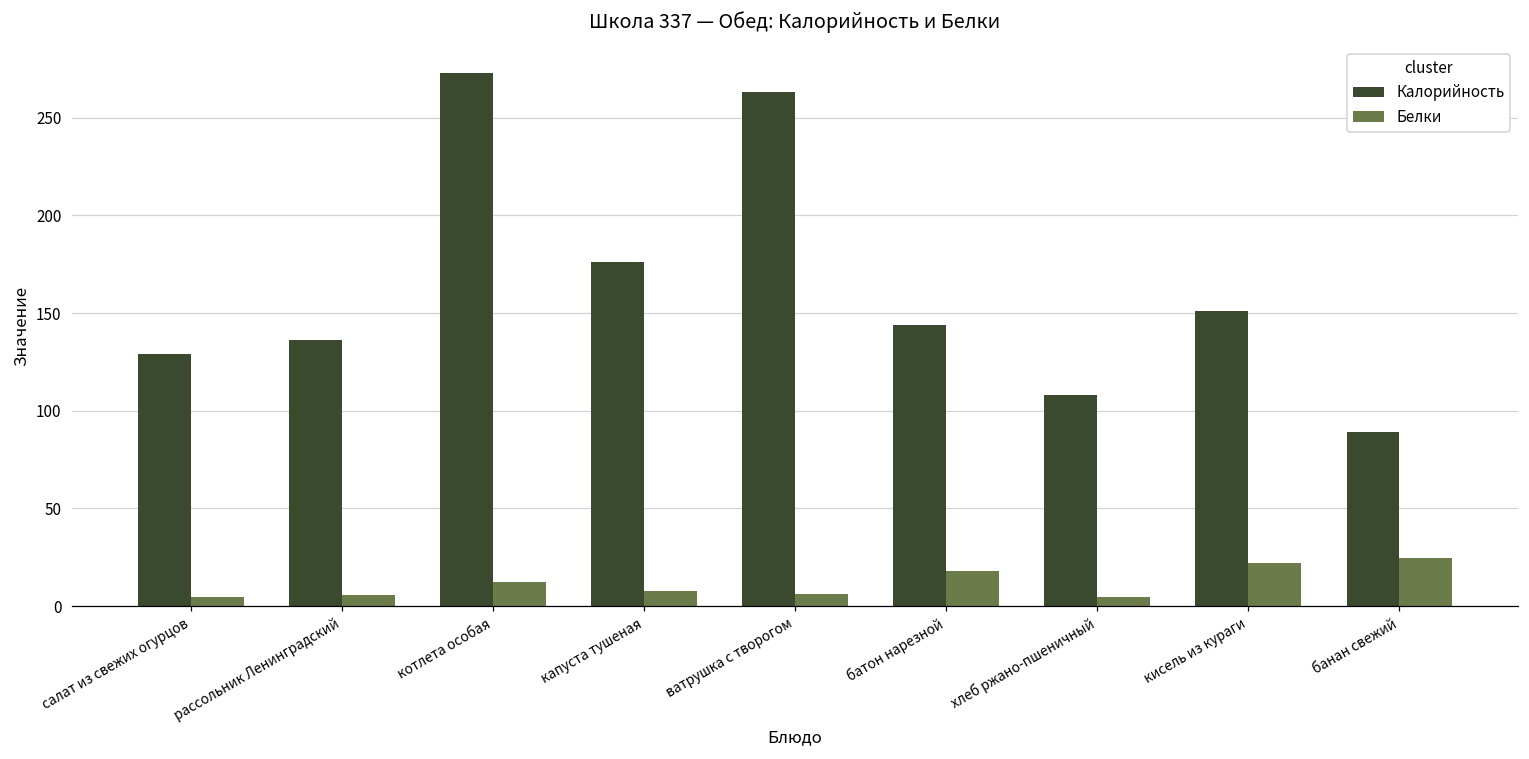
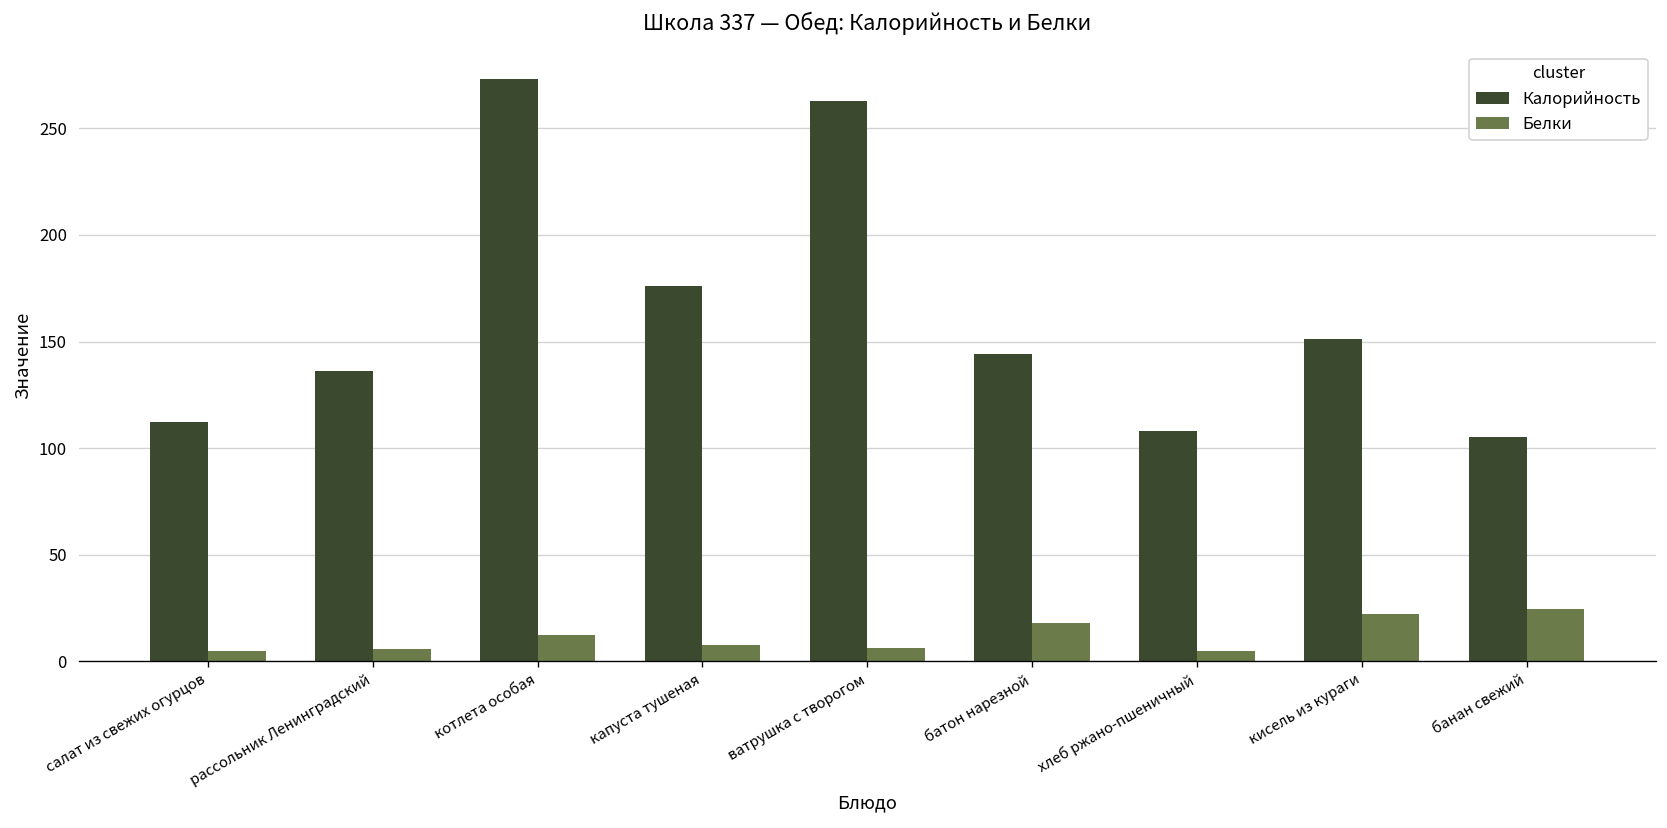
  {
    "Калорийность": {
-     "салат из свежих огурцов": 129,
+     "салат из свежих огурцов": 112,
      "рассольник Ленинградский": 136,
      "котлета особая": 273,
      "капуста тушеная": 176,
      "ватрушка с творогом": 263,
      "батон нарезной": 144,
      "хлеб ржано-пшеничный": 108,
      "кисель из кураги": 151,
-     "банан свежий": 89
+     "банан свежий": 105
    },
    "Белки": {
      "салат из свежих огурцов": 5,
      "рассольник Ленинградский": 6,
      "котлета особая": 13,
      "капуста тушеная": 8,
      "ватрушка с творогом": 6,
      "батон нарезной": 18,
      "хлеб ржано-пшеничный": 5,
      "кисель из кураги": 22,
      "банан свежий": 25
    }
  }
